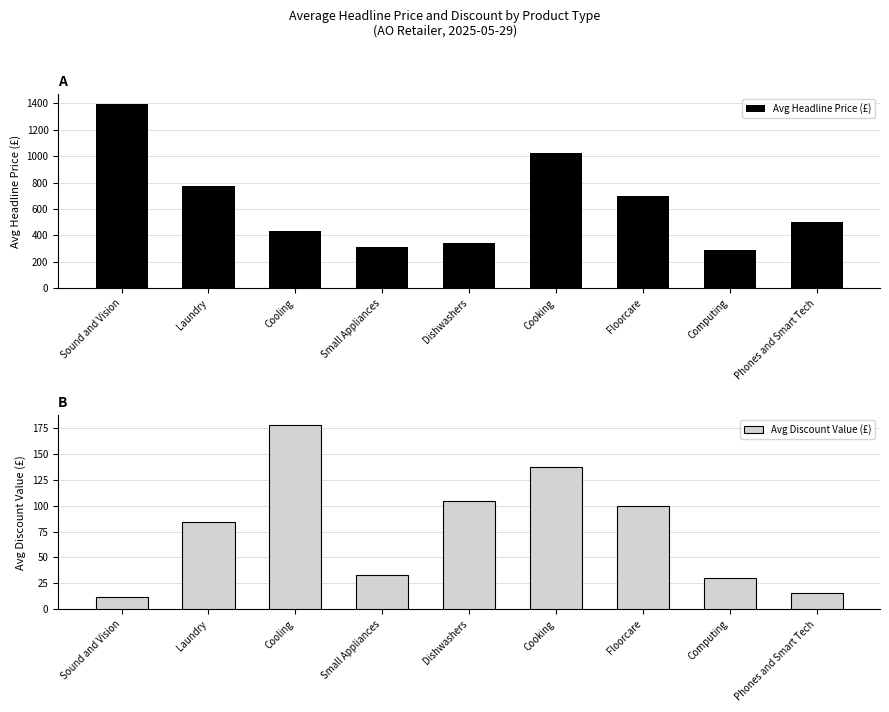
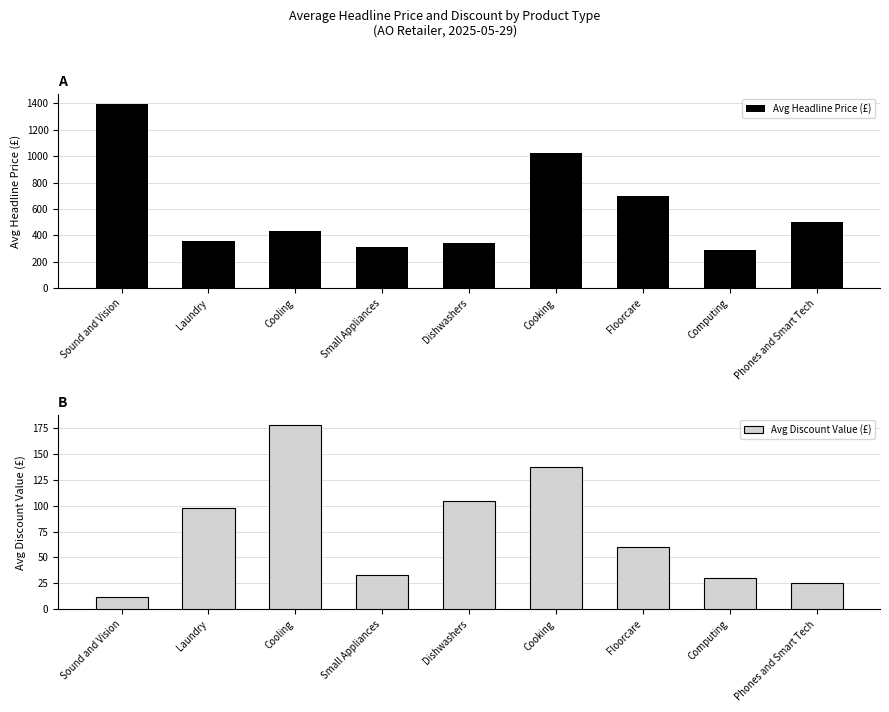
  {
    "A": {
      "Sound and Vision": 1400,
-     "Laundry": 770,
+     "Laundry": 360,
      "Cooling": 430,
      "Small Appliances": 310,
      "Dishwashers": 340,
      "Cooking": 1020,
      "Floorcare": 700,
      "Computing": 290,
      "Phones and Smart Tech": 500
    },
    "B": {
      "Sound and Vision": 12,
-     "Laundry": 85,
+     "Laundry": 98,
      "Cooling": 179,
      "Small Appliances": 33,
      "Dishwashers": 105,
      "Cooking": 137,
-     "Floorcare": 100,
+     "Floorcare": 60,
      "Computing": 30,
-     "Phones and Smart Tech": 16
+     "Phones and Smart Tech": 25
    }
  }
